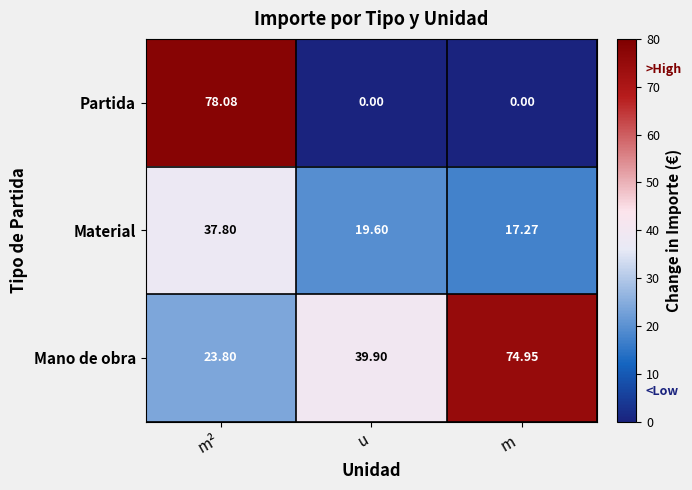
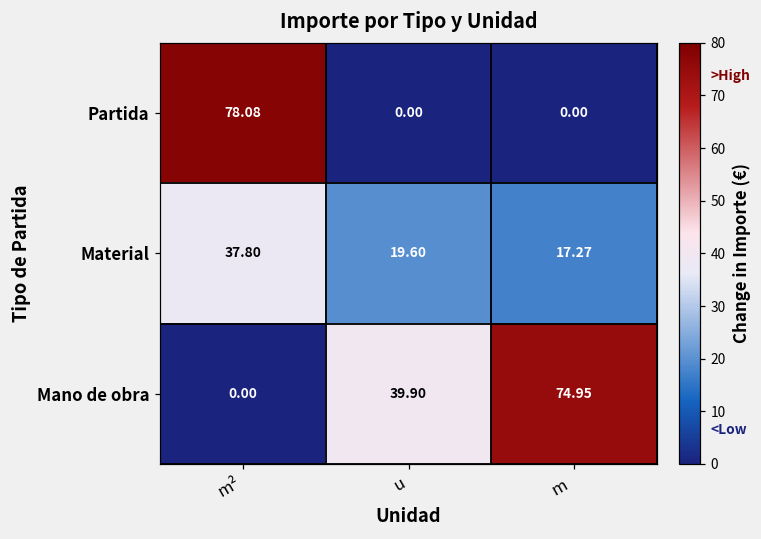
  {
    "Partida": {
      "m²": 78.08,
      "u": 0.00,
      "m": 0.00
    },
    "Material": {
      "m²": 37.80,
      "u": 19.60,
      "m": 17.27
    },
    "Mano de obra": {
-     "m²": 23.80,
+     "m²": 0.00,
      "u": 39.90,
      "m": 74.95
    }
  }
